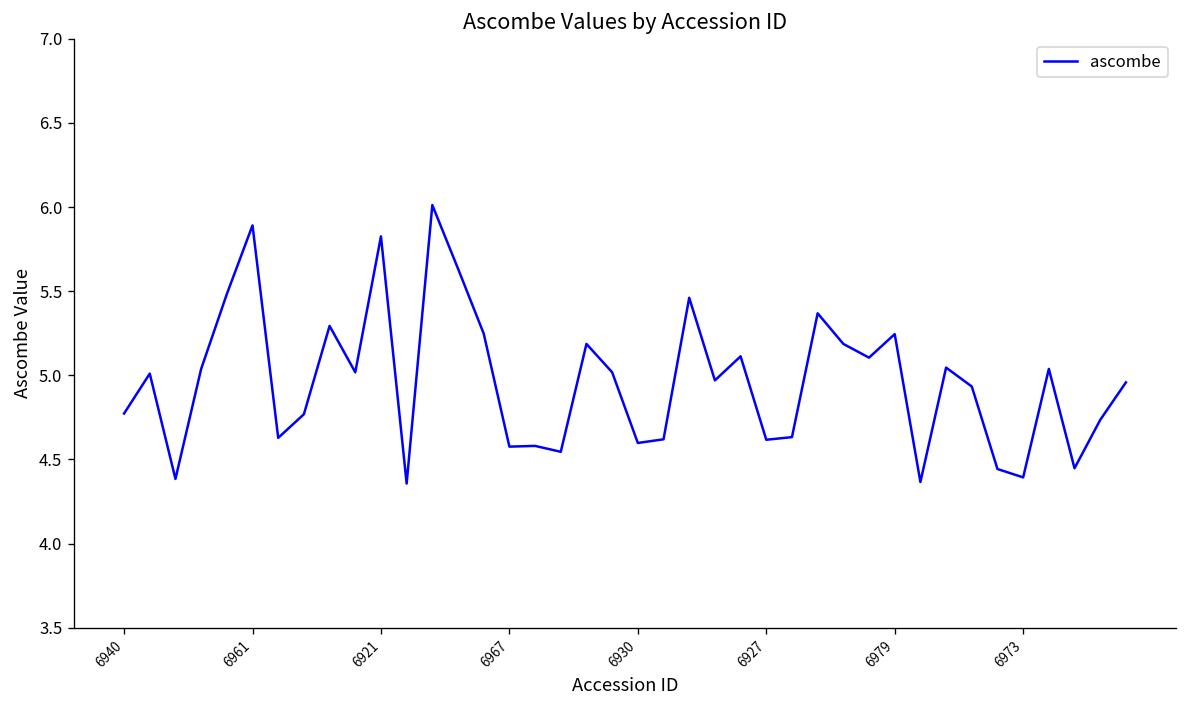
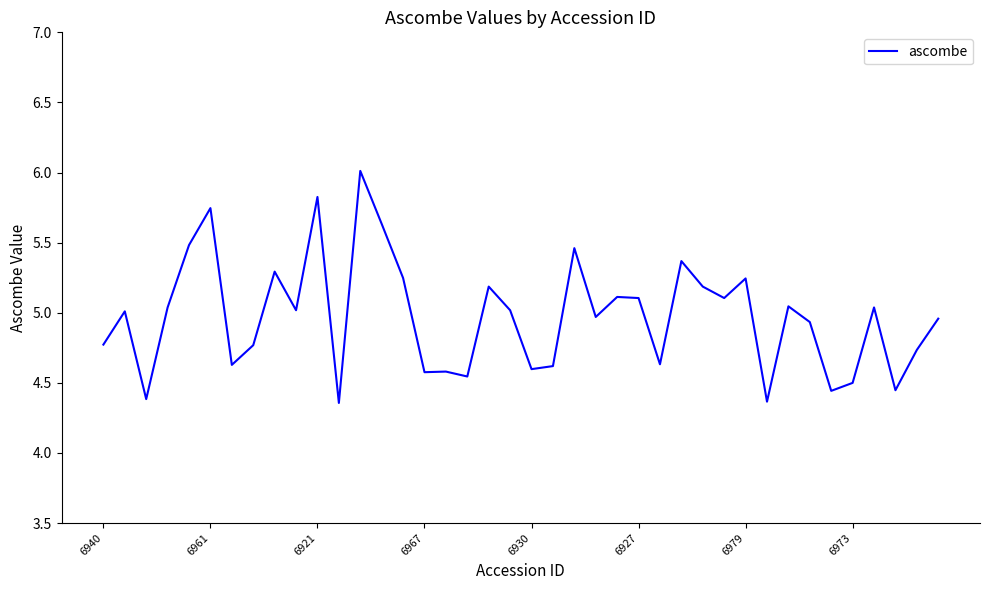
  {
    "6940": 4.77,
-   "6961": 5.89,
+   "6961": 5.75,
    "6921": 5.83,
    "6967": 4.58,
    "6930": 4.60,
-   "6927": 4.62,
+   "6927": 5.10,
    "6979": 5.24,
-   "6973": 4.39
+   "6973": 4.50
  }
